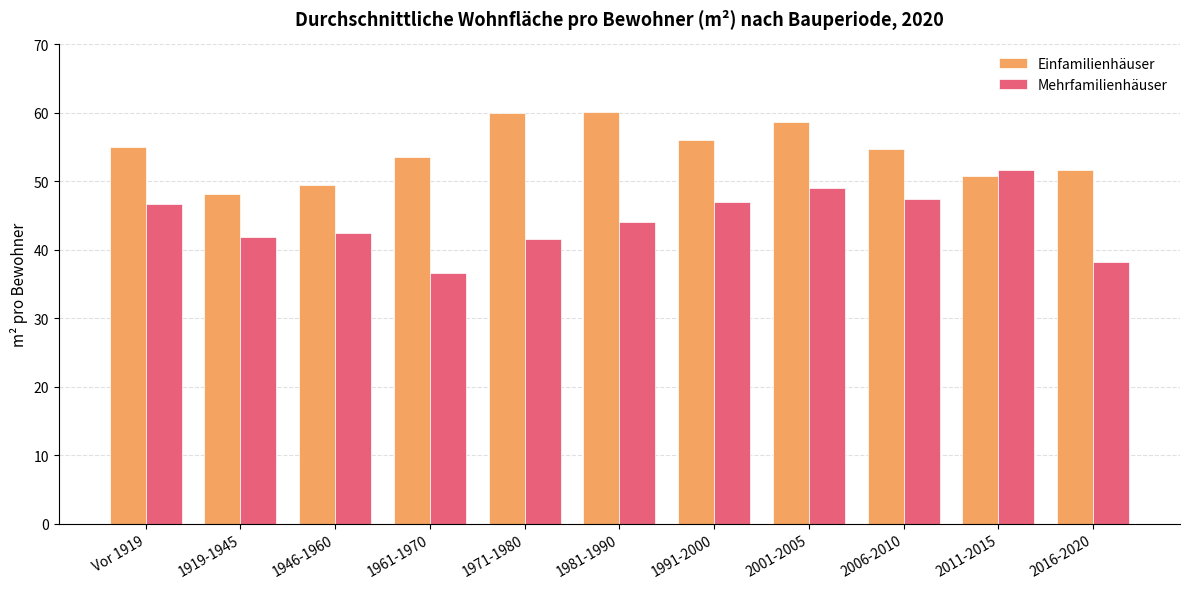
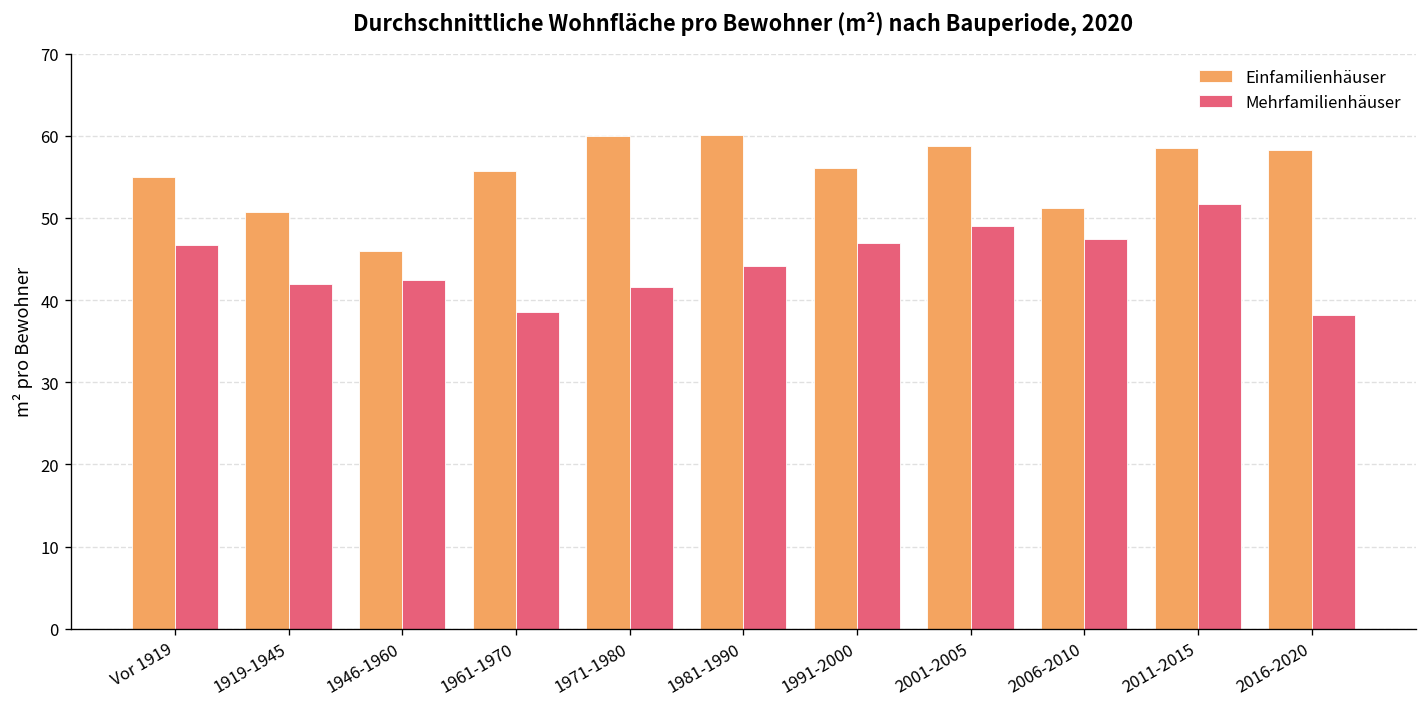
  {
    "Einfamilienhäuser": {
      "Vor 1919": 55,
-     "1919-1945": 48,
-     "1946-1960": 50,
-     "1961-1970": 54,
+     "1919-1945": 51,
+     "1946-1960": 46,
+     "1961-1970": 56,
      "1971-1980": 60,
      "1981-1990": 60,
      "1991-2000": 56,
      "2001-2005": 59,
-     "2006-2010": 55,
-     "2011-2015": 51,
-     "2016-2020": 52
+     "2006-2010": 51,
+     "2011-2015": 59,
+     "2016-2020": 58
    },
    "Mehrfamilienhäuser": {
      "Vor 1919": 47,
      "1919-1945": 42,
      "1946-1960": 43,
-     "1961-1970": 37,
+     "1961-1970": 39,
      "1971-1980": 42,
      "1981-1990": 44,
      "1991-2000": 47,
      "2001-2005": 49,
      "2006-2010": 47,
      "2011-2015": 52,
      "2016-2020": 38
    }
  }
